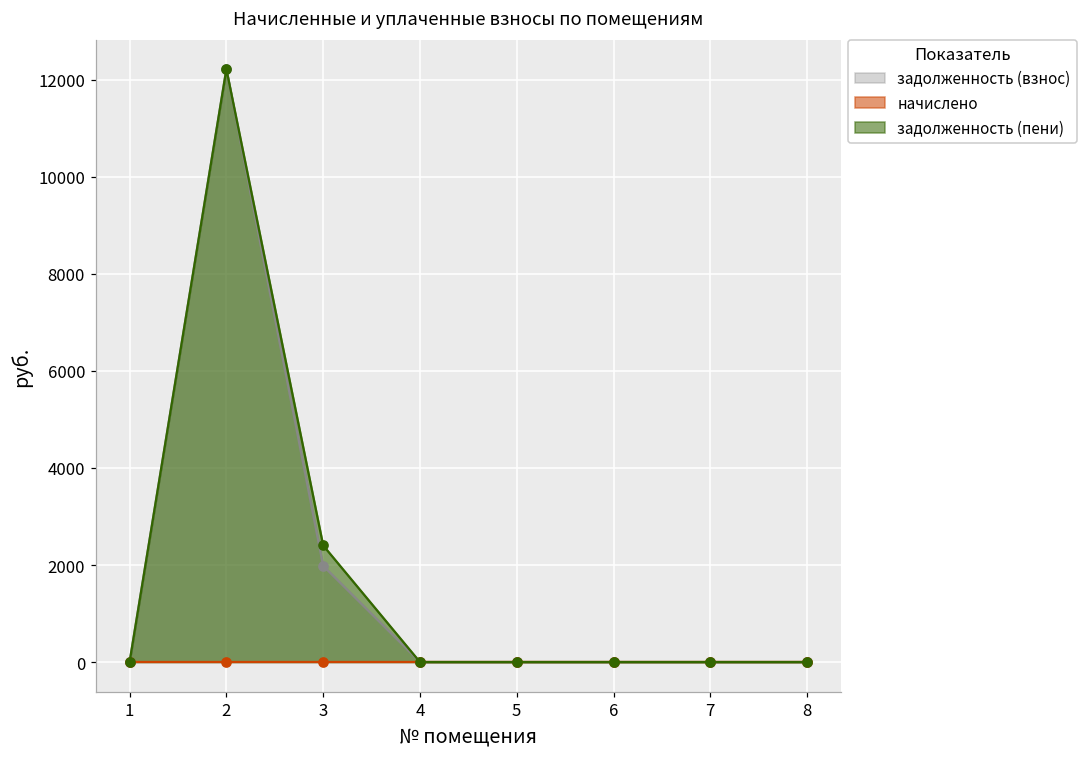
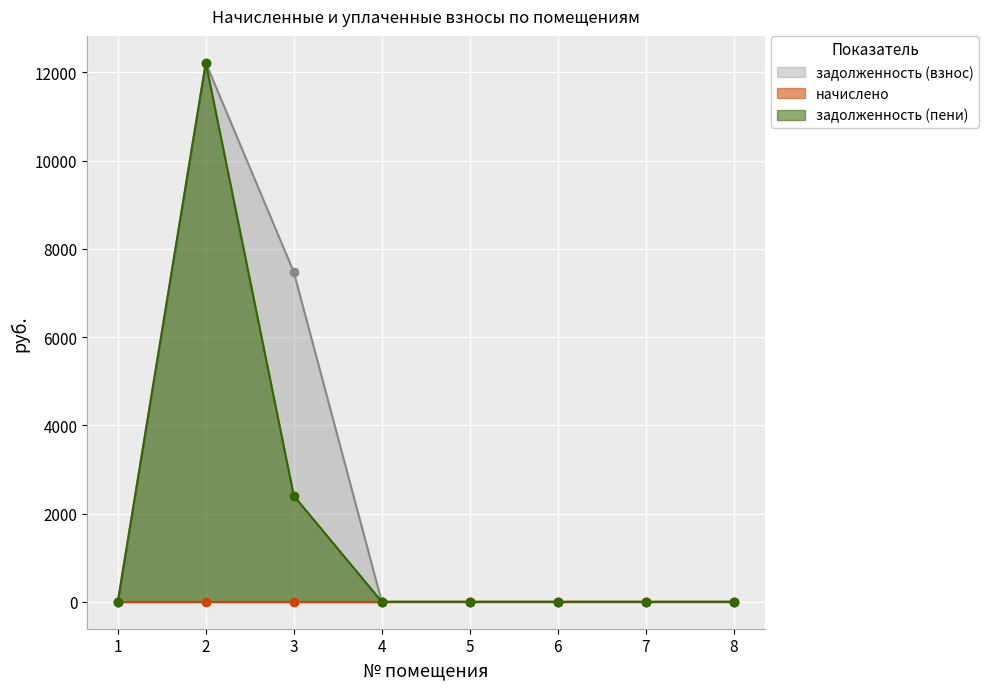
  {
    "задолженность (взнос)": {
-     "3": 2000
+     "3": 7500
    },
    "начислено": {
      "2": 0,
      "3": 0
    },
    "задолженность (пени)": {
      "3": 2400
    }
  }
